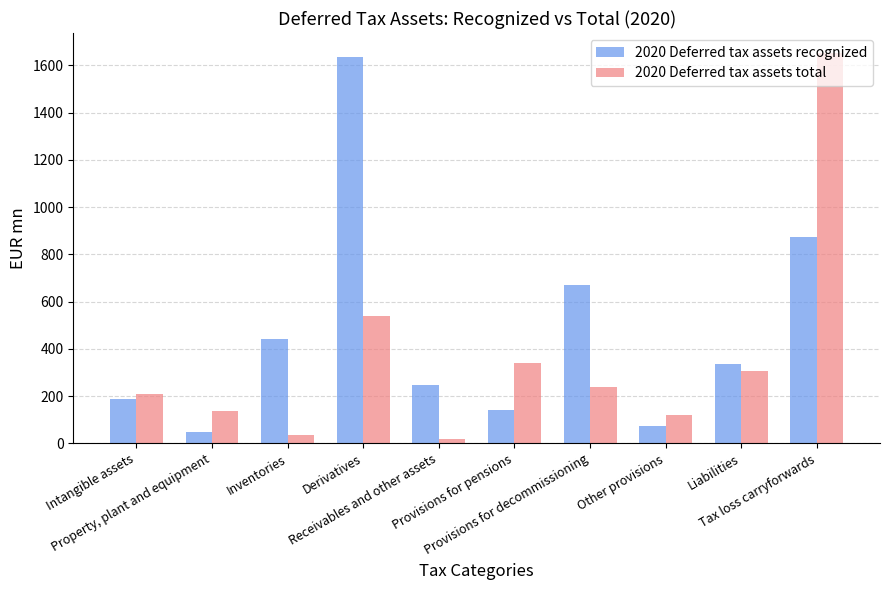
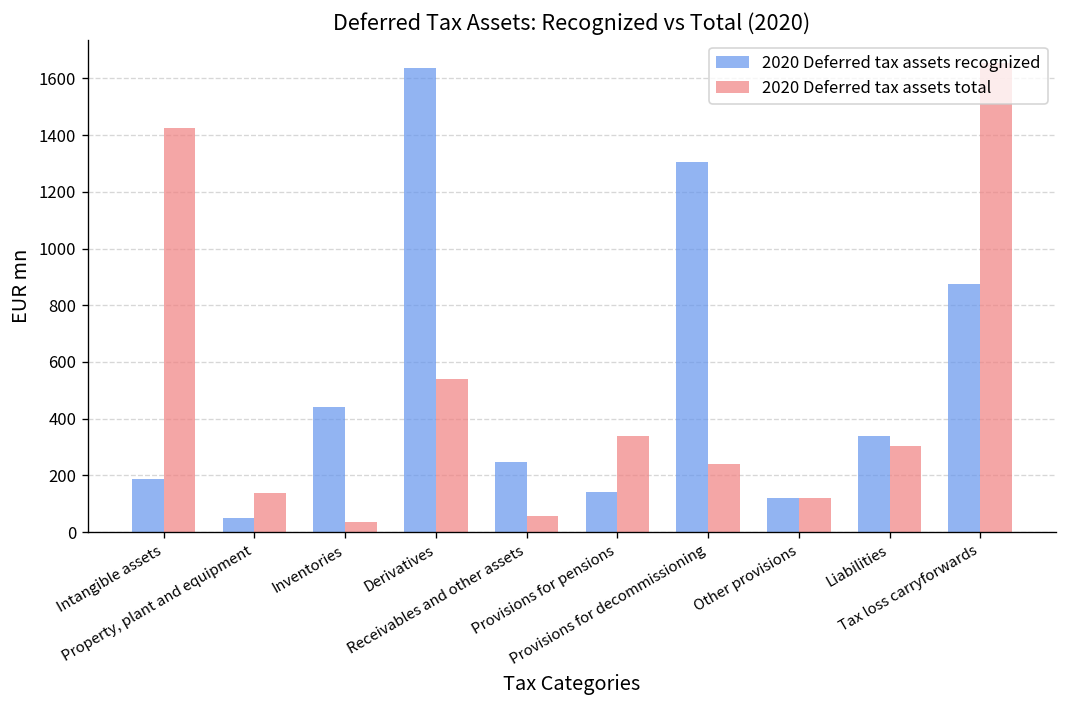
  {
    "2020 Deferred tax assets recognized": {
      "Intangible assets": 190,
      "Property, plant and equipment": 50,
      "Inventories": 440,
      "Derivatives": 1640,
      "Receivables and other assets": 250,
      "Provisions for pensions": 140,
-     "Provisions for decommissioning": 670,
-     "Other provisions": 70,
+     "Provisions for decommissioning": 1310,
+     "Other provisions": 120,
      "Liabilities": 340,
      "Tax loss carryforwards": 880
    },
    "2020 Deferred tax assets total": {
-     "Intangible assets": 210,
+     "Intangible assets": 1430,
      "Property, plant and equipment": 140,
      "Inventories": 40,
      "Derivatives": 540,
-     "Receivables and other assets": 20,
+     "Receivables and other assets": 60,
      "Provisions for pensions": 340,
      "Provisions for decommissioning": 240,
      "Other provisions": 120,
      "Liabilities": 310
    }
  }
